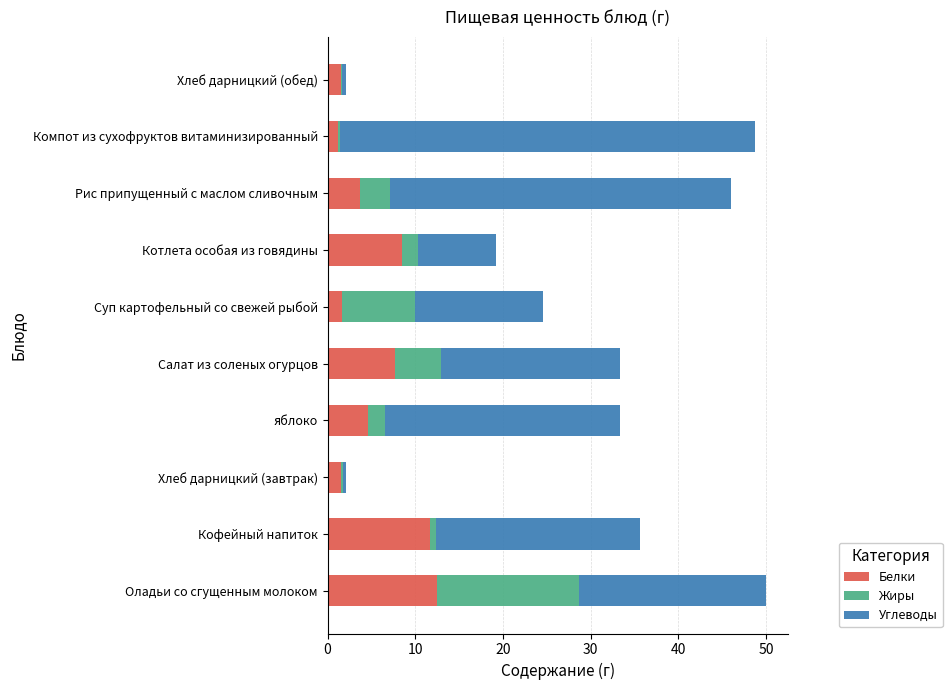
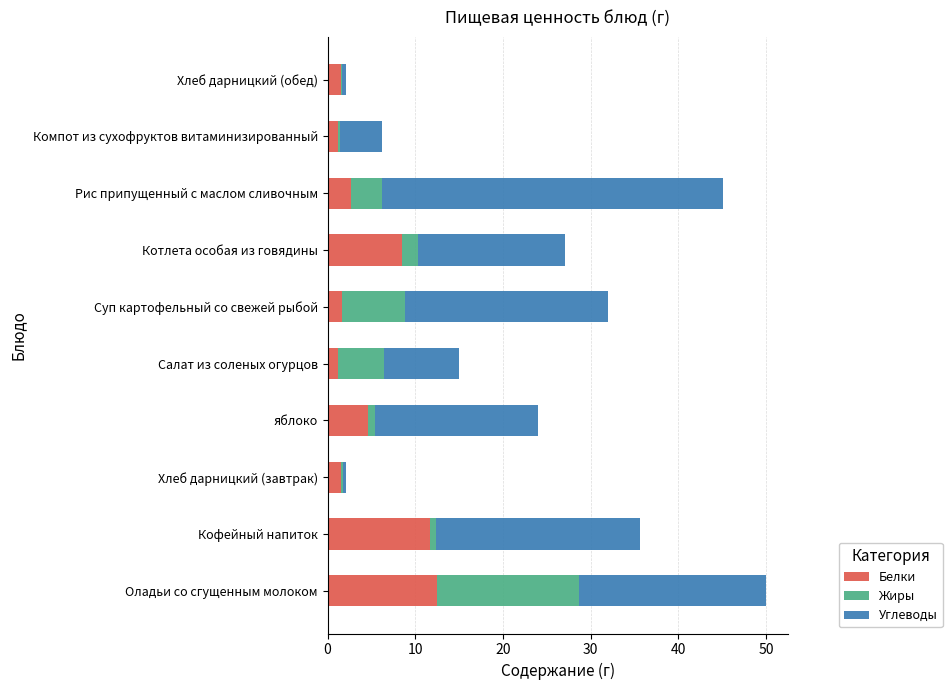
  {
    "Белки": {
      "Хлеб дарницкий (обед)": 2,
      "Компот из сухофруктов витаминизированный": 1,
-     "Рис припущенный с маслом сливочным": 4,
+     "Рис припущенный с маслом сливочным": 3,
      "Котлета особая из говядины": 8,
      "Суп картофельный со свежей рыбой": 2,
-     "Салат из соленых огурцов": 8,
+     "Салат из соленых огурцов": 1,
      "яблоко": 5,
      "Хлеб дарницкий (завтрак)": 2,
      "Кофейный напиток": 12,
      "Оладьи со сгущенным молоком": 13
    },
    "Жиры": {
      "Компот из сухофруктов витаминизированный": 0,
      "Рис припущенный с маслом сливочным": 4,
      "Котлета особая из говядины": 2,
-     "Суп картофельный со свежей рыбой": 8,
+     "Суп картофельный со свежей рыбой": 7,
      "Салат из соленых огурцов": 5,
-     "яблоко": 2,
+     "яблоко": 1,
      "Кофейный напиток": 1,
      "Оладьи со сгущенным молоком": 16
    },
    "Углеводы": {
      "Хлеб дарницкий (обед)": 0,
-     "Компот из сухофруктов витаминизированный": 47,
+     "Компот из сухофруктов витаминизированный": 5,
      "Рис припущенный с маслом сливочным": 39,
-     "Котлета особая из говядины": 9,
-     "Суп картофельный со свежей рыбой": 15,
-     "Салат из соленых огурцов": 21,
-     "яблоко": 27,
+     "Котлета особая из говядины": 17,
+     "Суп картофельный со свежей рыбой": 23,
+     "Салат из соленых огурцов": 9,
+     "яблоко": 19,
      "Хлеб дарницкий (завтрак)": 0,
      "Кофейный напиток": 23,
      "Оладьи со сгущенным молоком": 21
    }
  }
